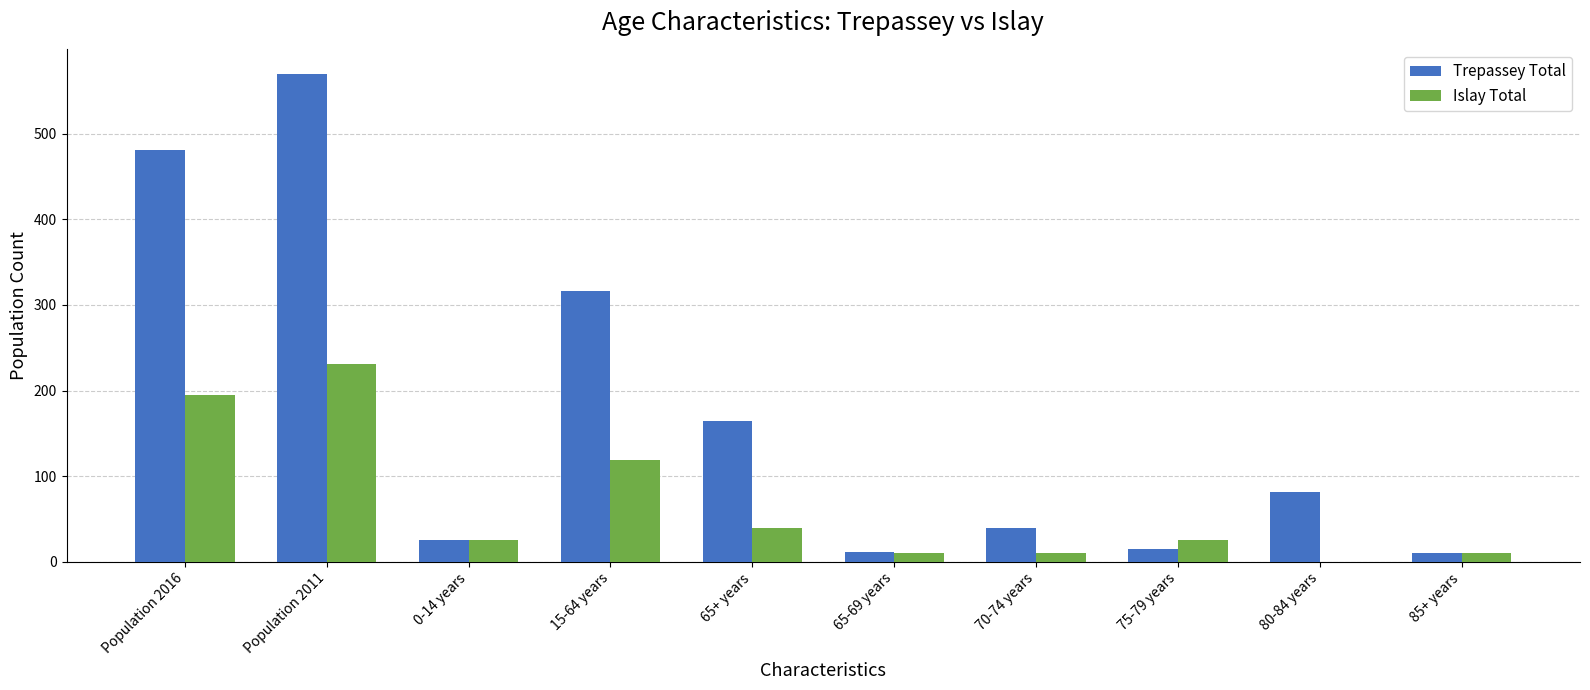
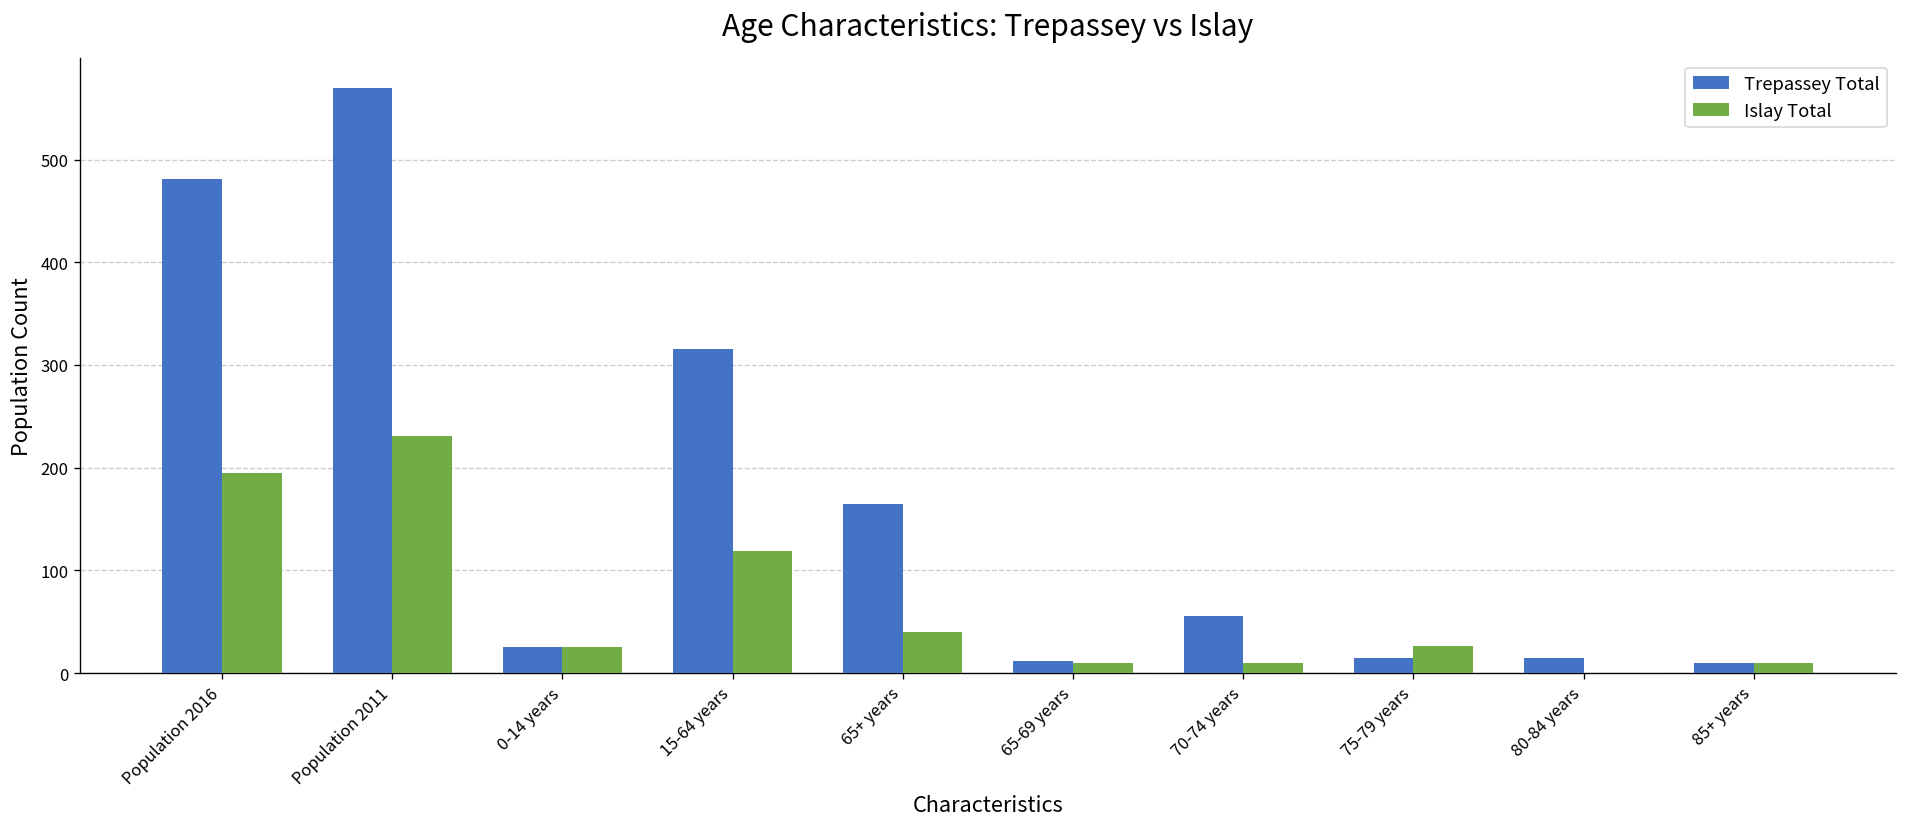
  {
    "Trepassey Total": {
      "Population 2016": 480,
      "Population 2011": 570,
      "0-14 years": 30,
      "15-64 years": 320,
      "65+ years": 170,
      "65-69 years": 10,
-     "70-74 years": 40,
+     "70-74 years": 60,
      "75-79 years": 20,
-     "80-84 years": 80,
+     "80-84 years": 20,
      "85+ years": 10
    },
    "Islay Total": {
      "Population 2016": 200,
      "Population 2011": 230,
      "0-14 years": 30,
      "15-64 years": 120,
      "65+ years": 40,
      "65-69 years": 10,
      "70-74 years": 10,
      "75-79 years": 30,
      "80-84 years": 0,
      "85+ years": 10
    }
  }
